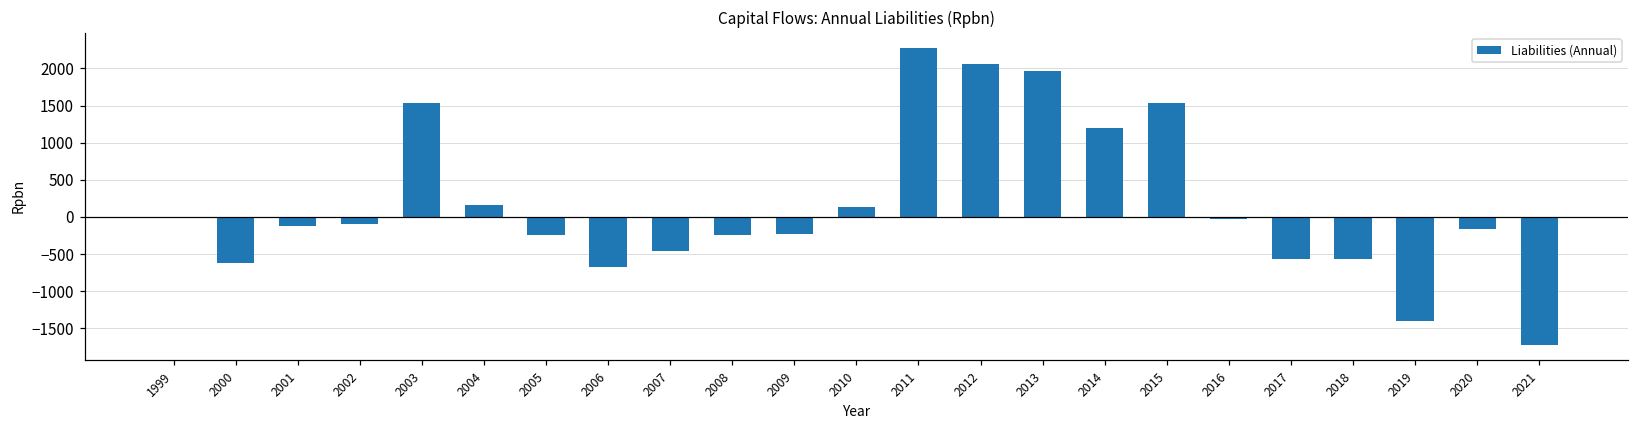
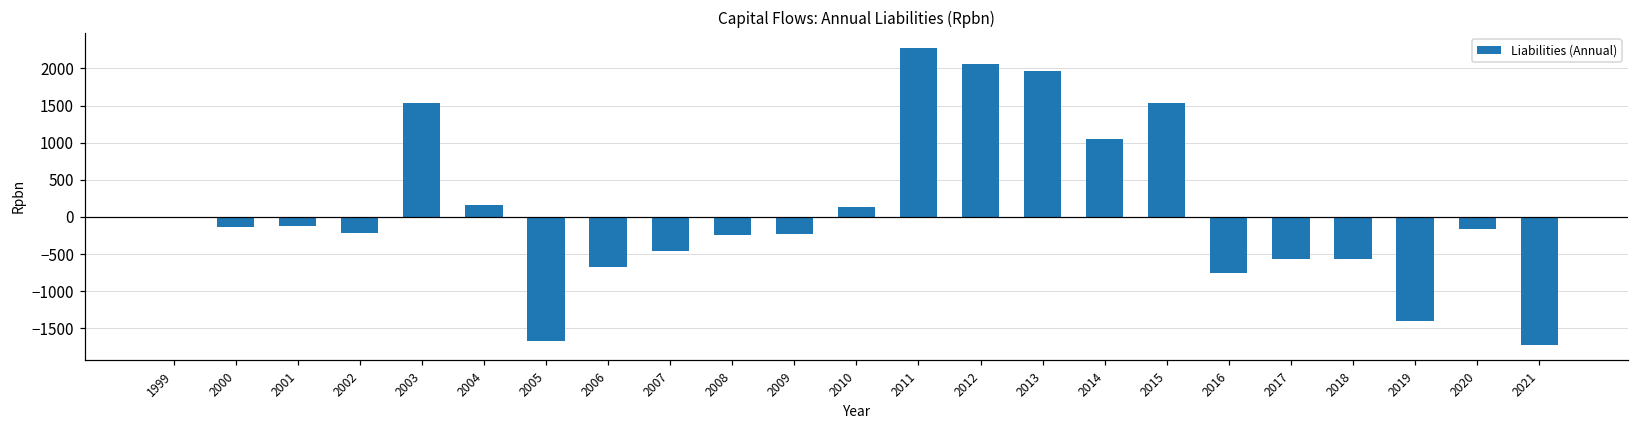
  {
-   "2000": -600,
+   "2000": -100,
    "2001": -100,
-   "2002": -100,
+   "2002": -200,
    "2003": 1500,
    "2004": 200,
-   "2005": -200,
+   "2005": -1700,
    "2006": -700,
    "2007": -500,
    "2008": -200,
    "2009": -200,
    "2010": 100,
    "2011": 2300,
    "2012": 2100,
    "2013": 2000,
-   "2014": 1200,
+   "2014": 1000,
    "2015": 1500,
-   "2016": 0,
+   "2016": -800,
    "2017": -600,
    "2018": -600,
    "2019": -1400,
    "2020": -200,
    "2021": -1700
  }
